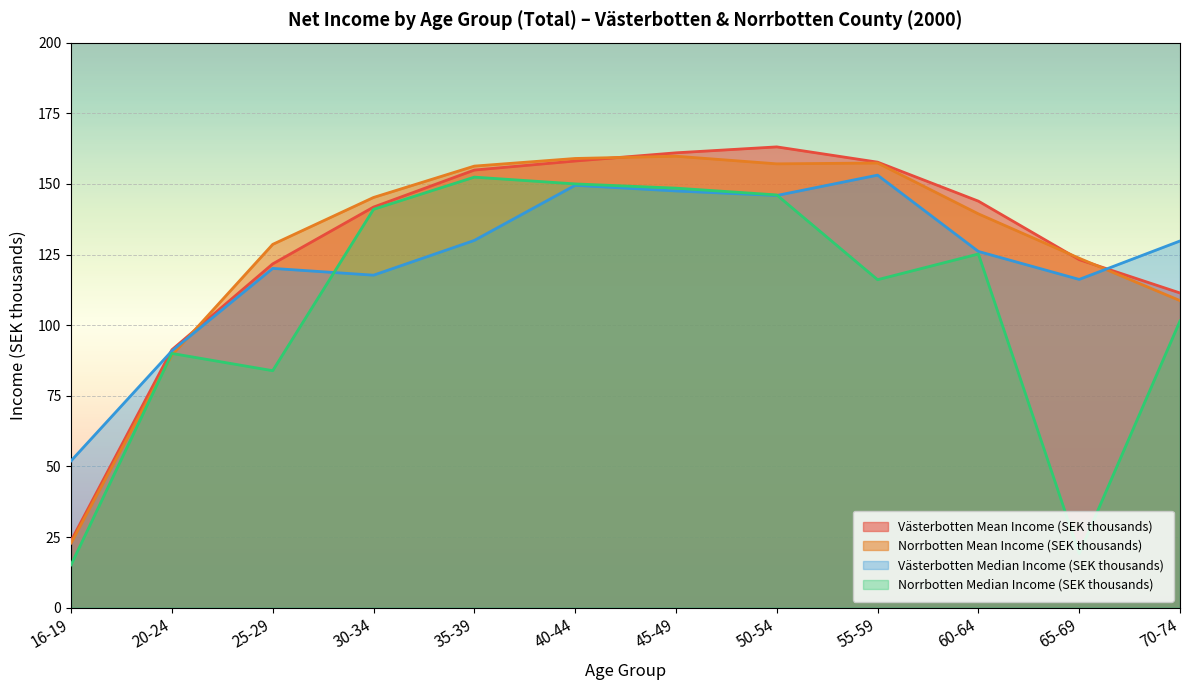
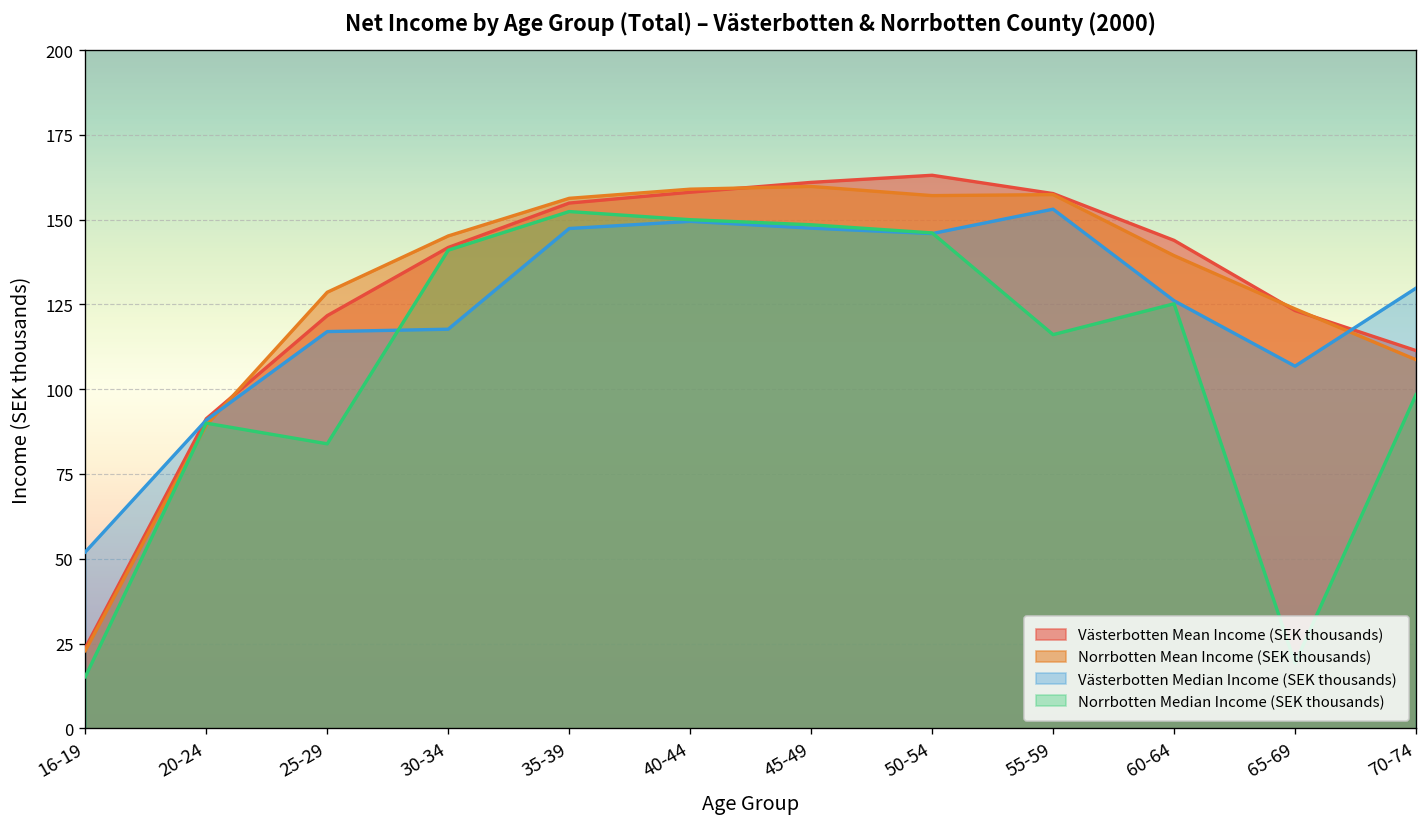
  {
    "Västerbotten Median Income (SEK thousands)": {
      "16-19": 52,
-     "25-29": 120,
+     "25-29": 117,
      "30-34": 118,
-     "35-39": 130,
+     "35-39": 147,
      "45-49": 148,
      "55-59": 153,
      "60-64": 126,
-     "65-69": 116,
+     "65-69": 107,
      "70-74": 130
    },
    "Norrbotten Median Income (SEK thousands)": {
      "16-19": 15,
      "25-29": 84,
      "35-39": 152,
      "45-49": 149,
      "55-59": 116,
      "60-64": 125,
-     "70-74": 102
+     "70-74": 98
    }
  }
